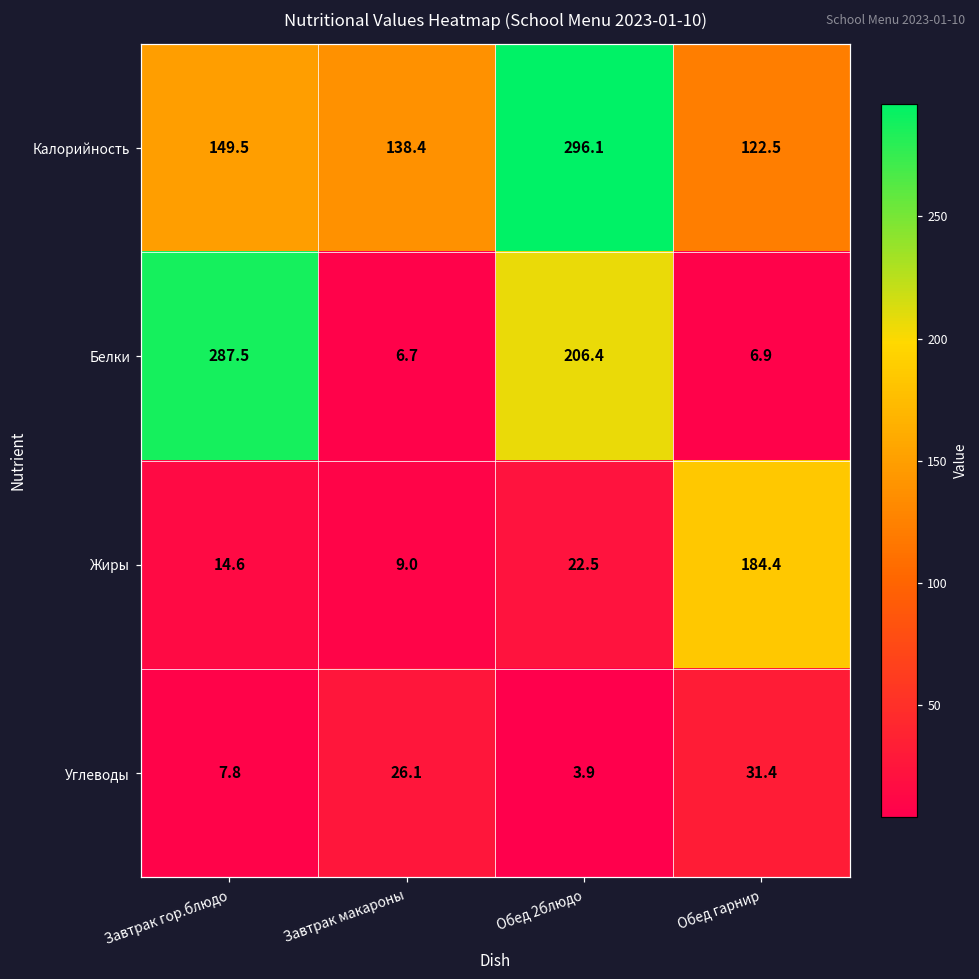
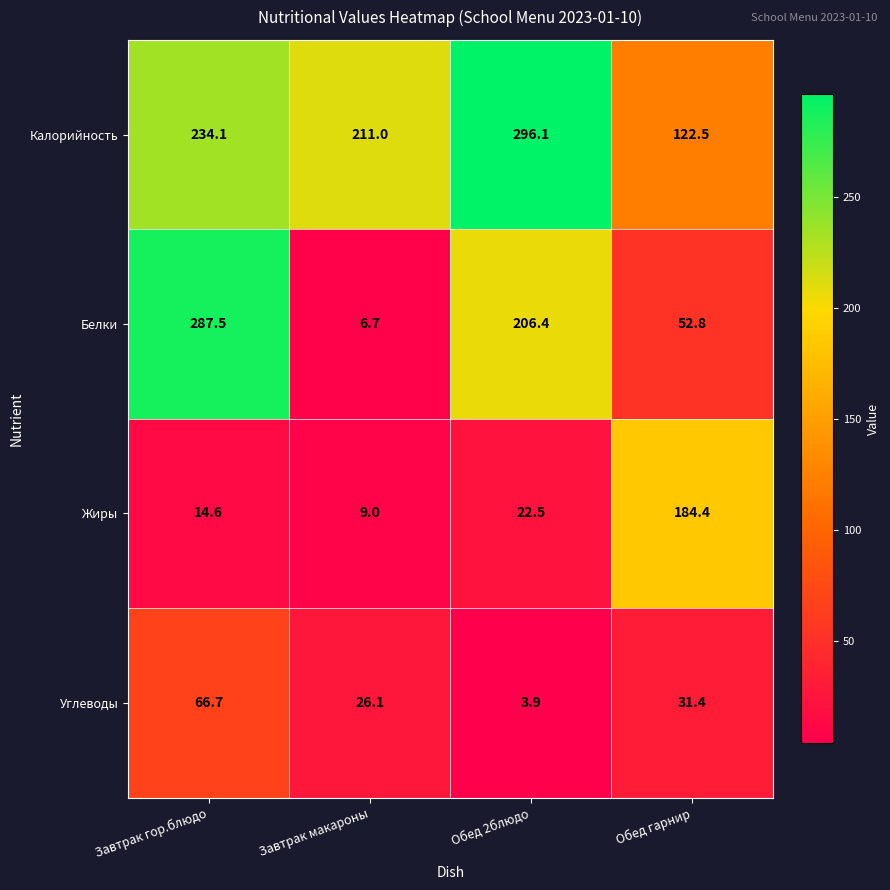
  {
    "Калорийность": {
-     "Завтрак гор.блюдо": 149.5,
-     "Завтрак макароны": 138.4,
+     "Завтрак гор.блюдо": 234.1,
+     "Завтрак макароны": 211.0,
      "Обед 2блюдо": 296.1,
      "Обед гарнир": 122.5
    },
    "Белки": {
      "Завтрак гор.блюдо": 287.5,
      "Завтрак макароны": 6.7,
      "Обед 2блюдо": 206.4,
-     "Обед гарнир": 6.9
+     "Обед гарнир": 52.8
    },
    "Жиры": {
      "Завтрак гор.блюдо": 14.6,
      "Завтрак макароны": 9.0,
      "Обед 2блюдо": 22.5,
      "Обед гарнир": 184.4
    },
    "Углеводы": {
-     "Завтрак гор.блюдо": 7.8,
+     "Завтрак гор.блюдо": 66.7,
      "Завтрак макароны": 26.1,
      "Обед 2блюдо": 3.9,
      "Обед гарнир": 31.4
    }
  }
